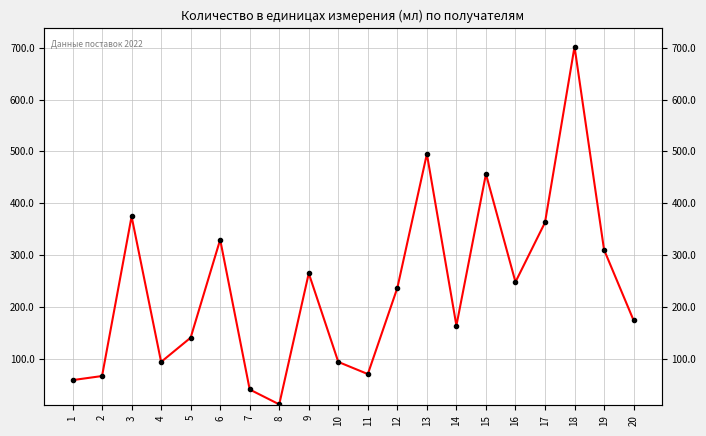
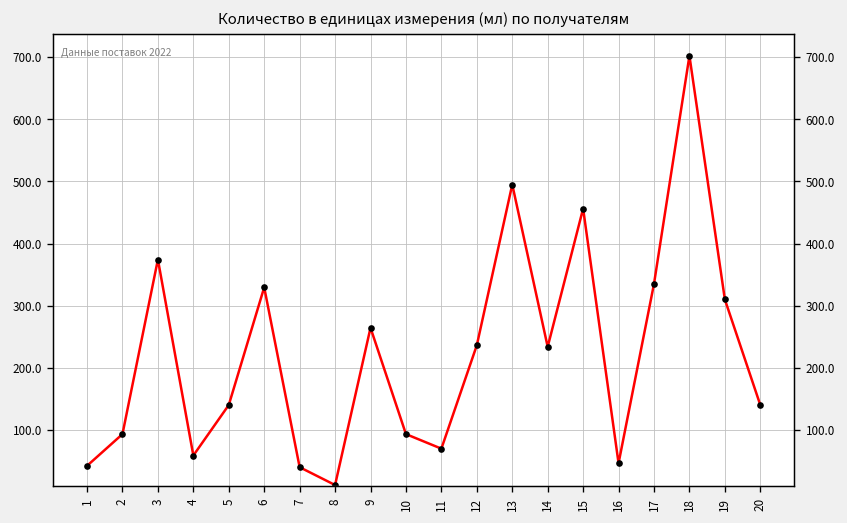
  {
-   "1": 60,
-   "2": 70,
+   "1": 40,
+   "2": 90,
    "3": 370,
-   "4": 90,
+   "4": 60,
    "5": 140,
    "6": 330,
    "7": 40,
    "8": 10,
    "9": 260,
    "10": 90,
    "11": 70,
    "12": 240,
    "13": 500,
-   "14": 160,
+   "14": 230,
    "15": 460,
-   "16": 250,
-   "17": 360,
+   "16": 50,
+   "17": 340,
    "18": 700,
    "19": 310,
-   "20": 170
+   "20": 140
  }
